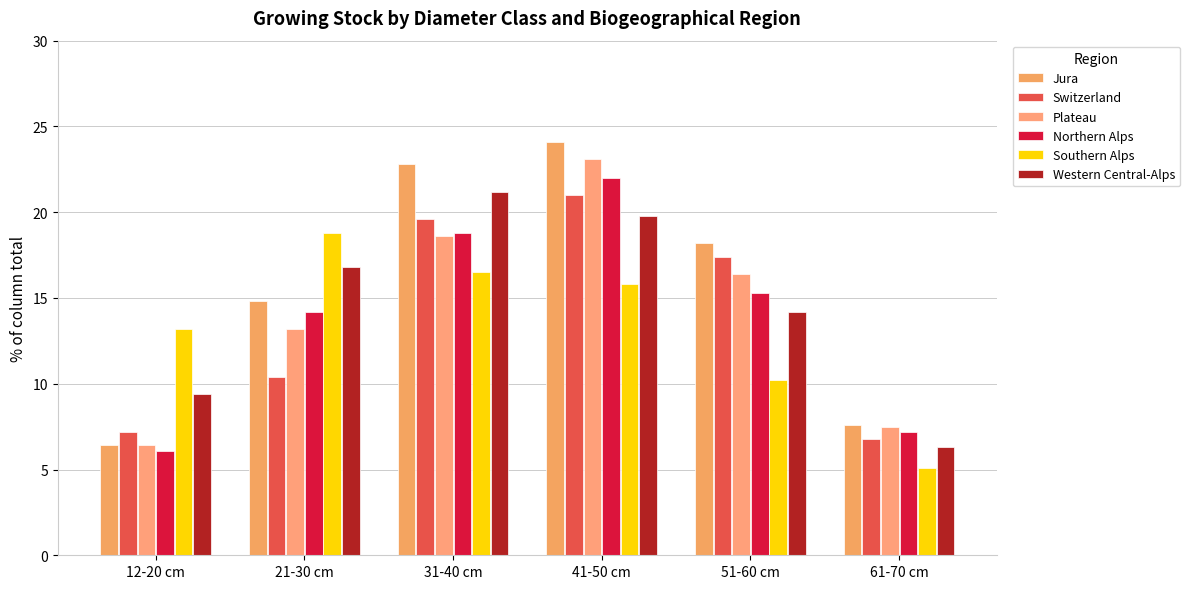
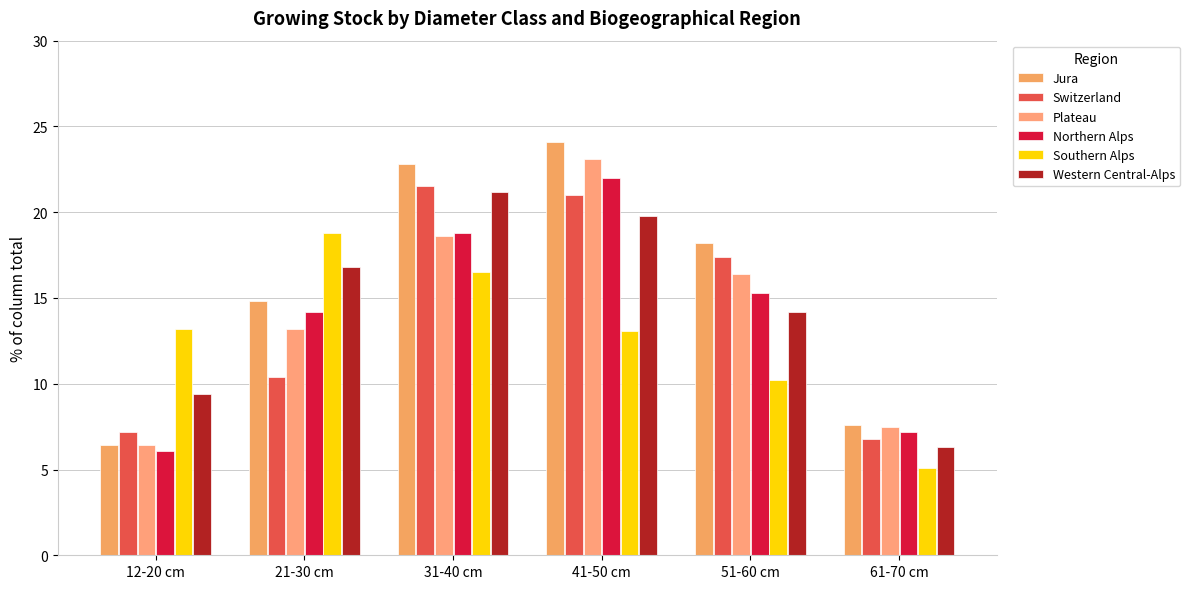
  {
    "Switzerland": {
      "12-20 cm": 7.2,
      "21-30 cm": 10.4,
-     "31-40 cm": 19.6,
+     "31-40 cm": 21.5,
      "41-50 cm": 21.0,
      "51-60 cm": 17.4,
      "61-70 cm": 6.8
    },
    "Southern Alps": {
      "12-20 cm": 13.2,
      "21-30 cm": 18.8,
      "31-40 cm": 16.5,
-     "41-50 cm": 15.8,
+     "41-50 cm": 13.1,
      "51-60 cm": 10.2,
      "61-70 cm": 5.1
    }
  }
